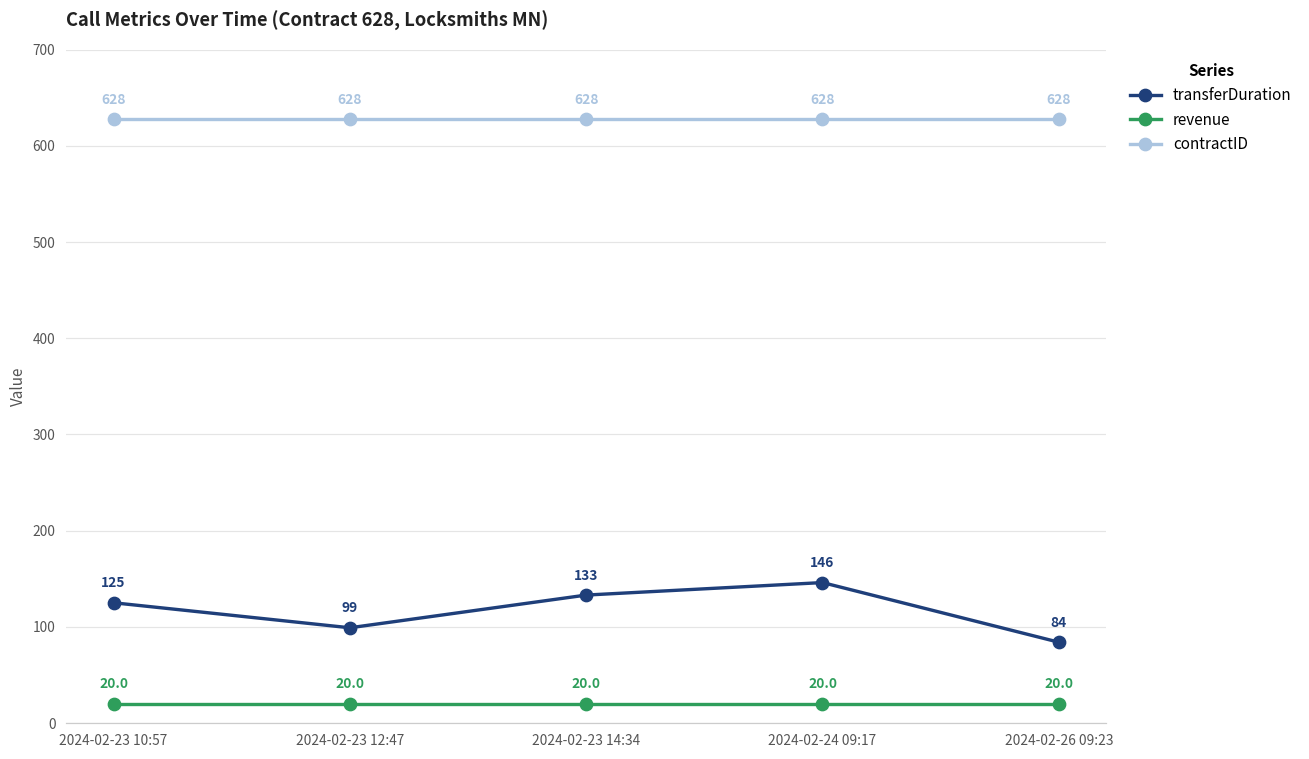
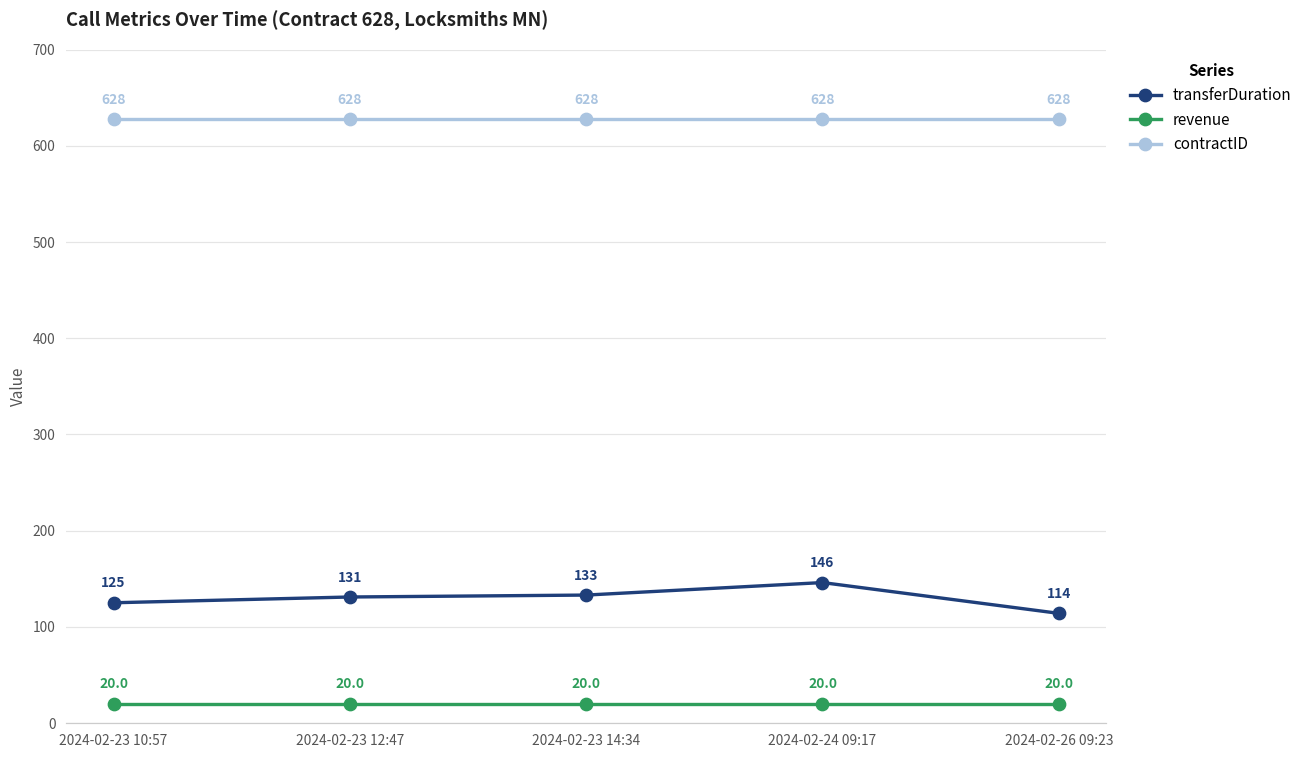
  {
    "transferDuration": {
      "2024-02-23 10:57": 125,
-     "2024-02-23 12:47": 99,
+     "2024-02-23 12:47": 131,
      "2024-02-23 14:34": 133,
      "2024-02-24 09:17": 146,
-     "2024-02-26 09:23": 84
+     "2024-02-26 09:23": 114
    },
    "revenue": {
      "2024-02-23 10:57": 20.0,
      "2024-02-23 12:47": 20.0,
      "2024-02-23 14:34": 20.0,
      "2024-02-24 09:17": 20.0,
      "2024-02-26 09:23": 20.0
    },
    "contractID": {
      "2024-02-23 10:57": 628,
      "2024-02-23 12:47": 628,
      "2024-02-23 14:34": 628,
      "2024-02-24 09:17": 628,
      "2024-02-26 09:23": 628
    }
  }
